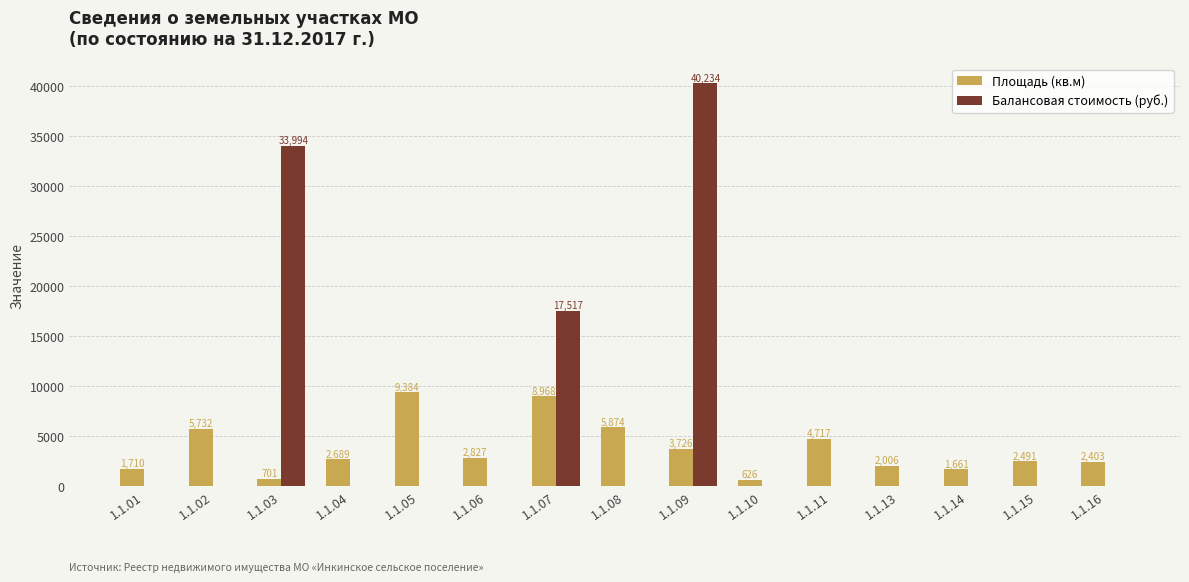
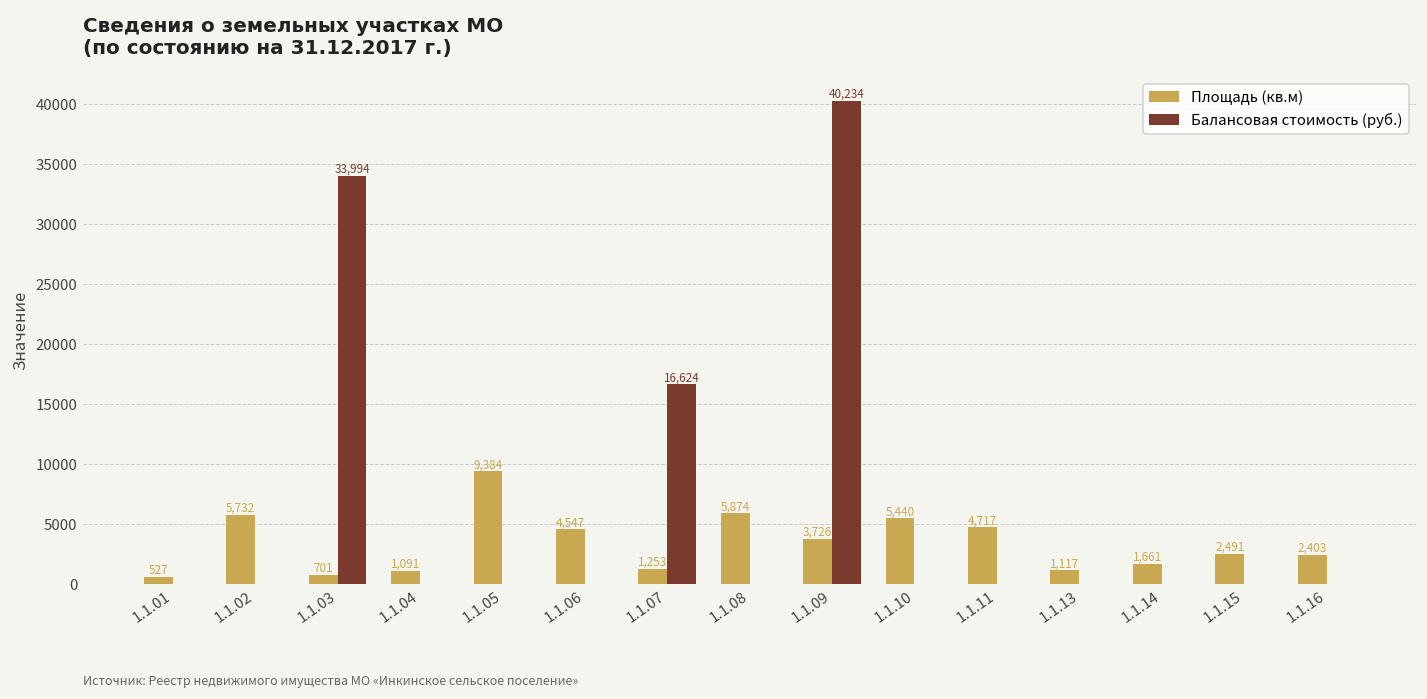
  {
    "Площадь (кв.м)": {
-     "1.1.01": "1,710",
+     "1.1.01": "527",
      "1.1.02": "5,732",
      "1.1.03": "701",
-     "1.1.04": "2,689",
+     "1.1.04": "1,091",
      "1.1.05": "9,384",
-     "1.1.06": "2,827",
-     "1.1.07": "8,968",
+     "1.1.06": "4,547",
+     "1.1.07": "1,253",
      "1.1.08": "5,874",
      "1.1.09": "3,726",
-     "1.1.10": "626",
+     "1.1.10": "5,440",
      "1.1.11": "4,717",
-     "1.1.13": "2,006",
+     "1.1.13": "1,117",
      "1.1.14": "1,661",
      "1.1.15": "2,491",
      "1.1.16": "2,403"
    },
    "Балансовая стоимость (руб.)": {
      "1.1.03": "33,994",
-     "1.1.07": "17,517",
+     "1.1.07": "16,624",
      "1.1.09": "40,234"
    }
  }
